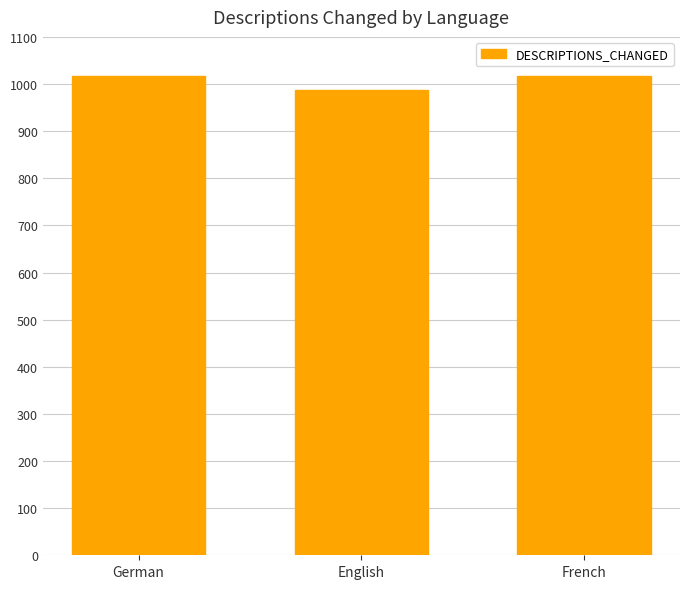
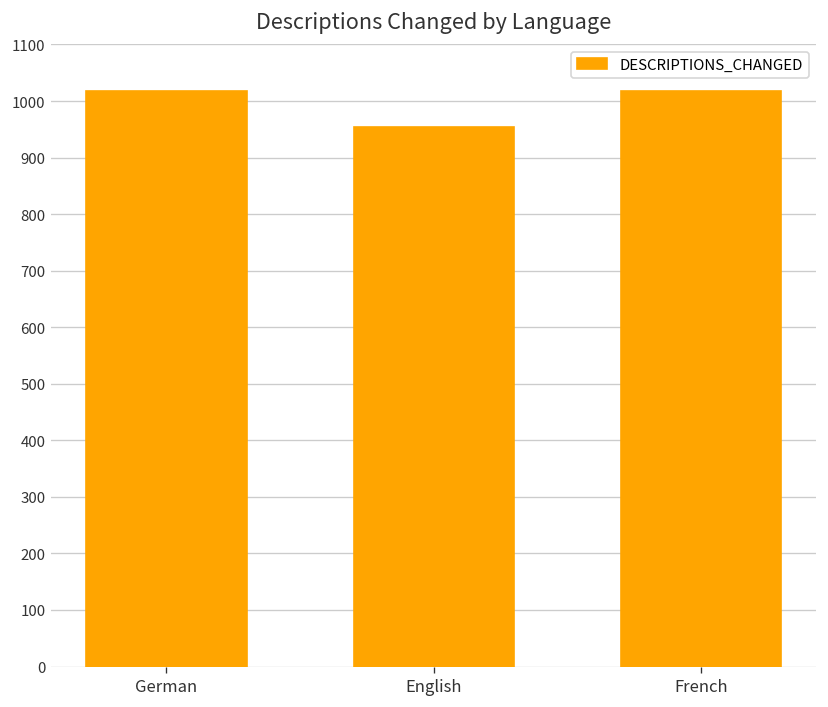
  {
    "German": 1020,
-   "English": 990,
+   "English": 950,
    "French": 1020
  }
